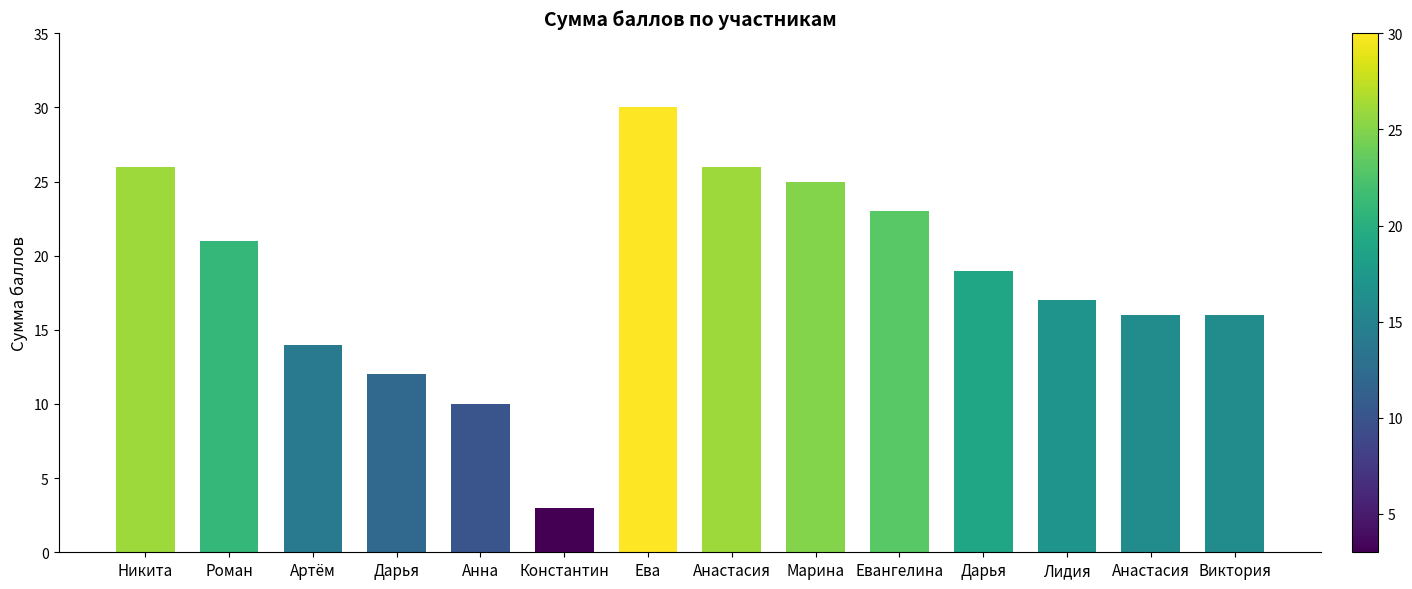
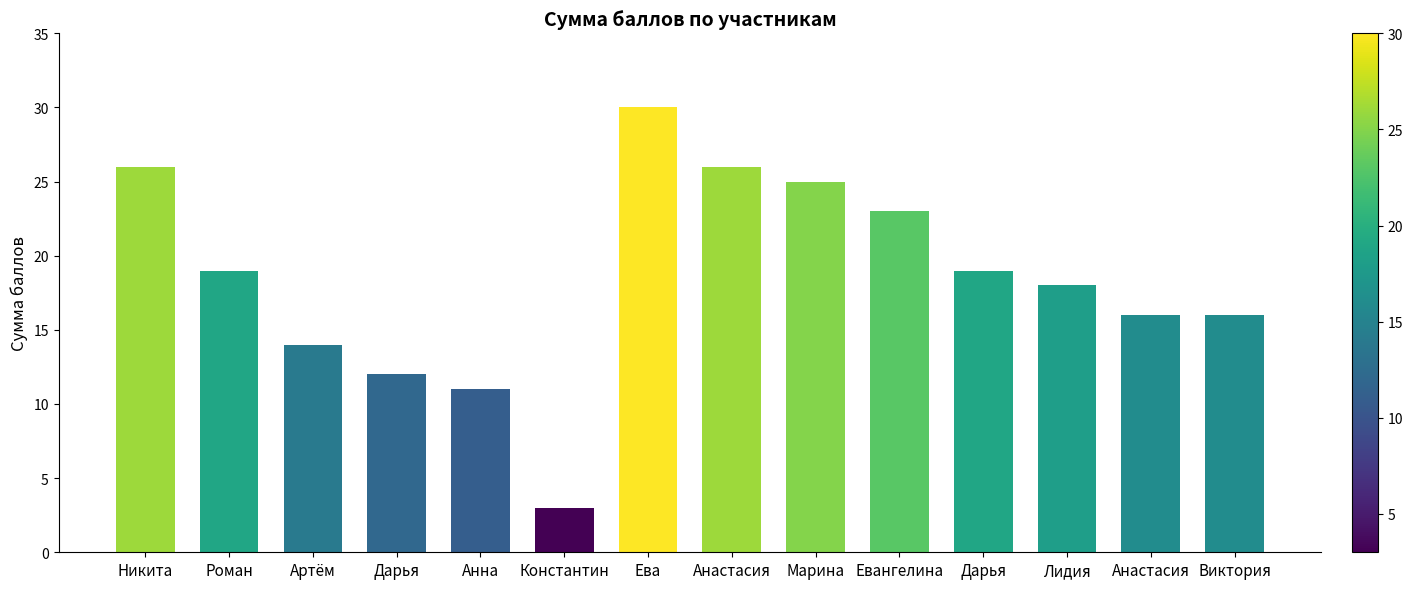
  {
    "Никита": 26,
-   "Роман": 21,
+   "Роман": 19,
    "Артём": 14,
-   "Анна": 10,
+   "Анна": 11,
    "Константин": 3,
    "Ева": 30,
    "Марина": 25,
    "Евангелина": 23,
-   "Лидия": 17,
+   "Лидия": 18,
    "Виктория": 16
  }
